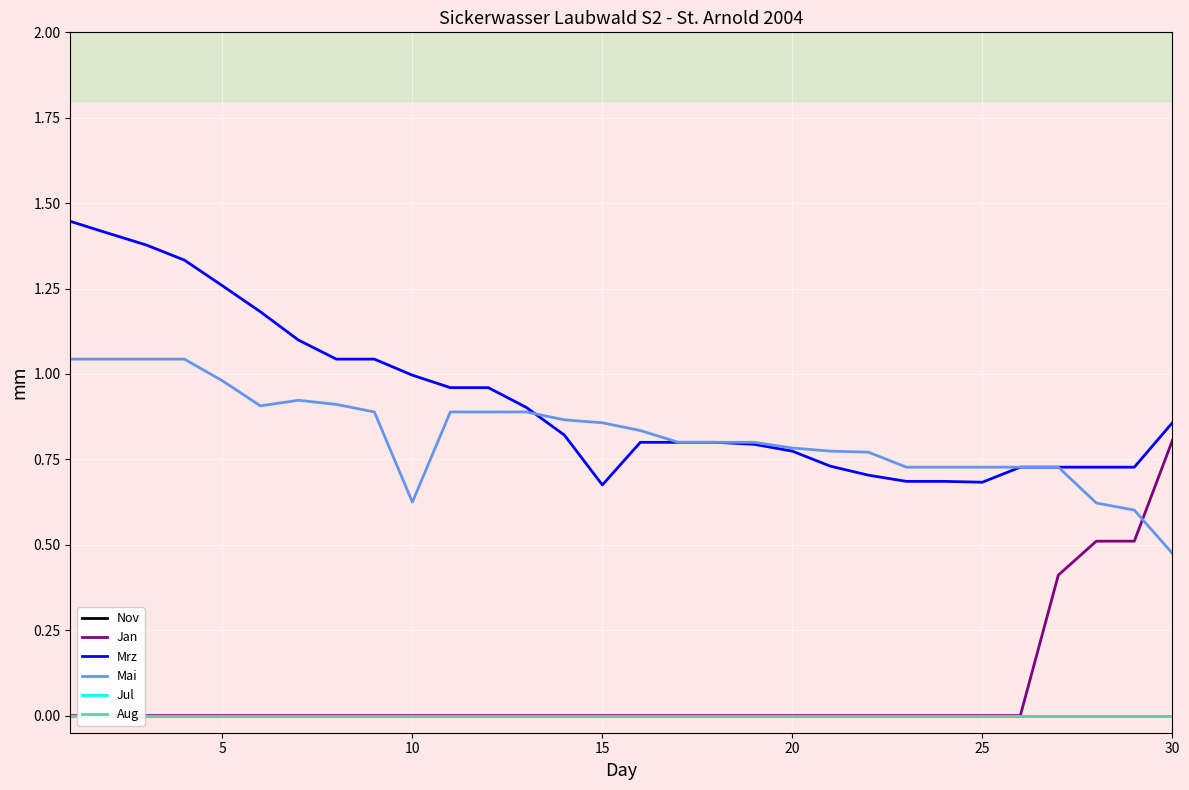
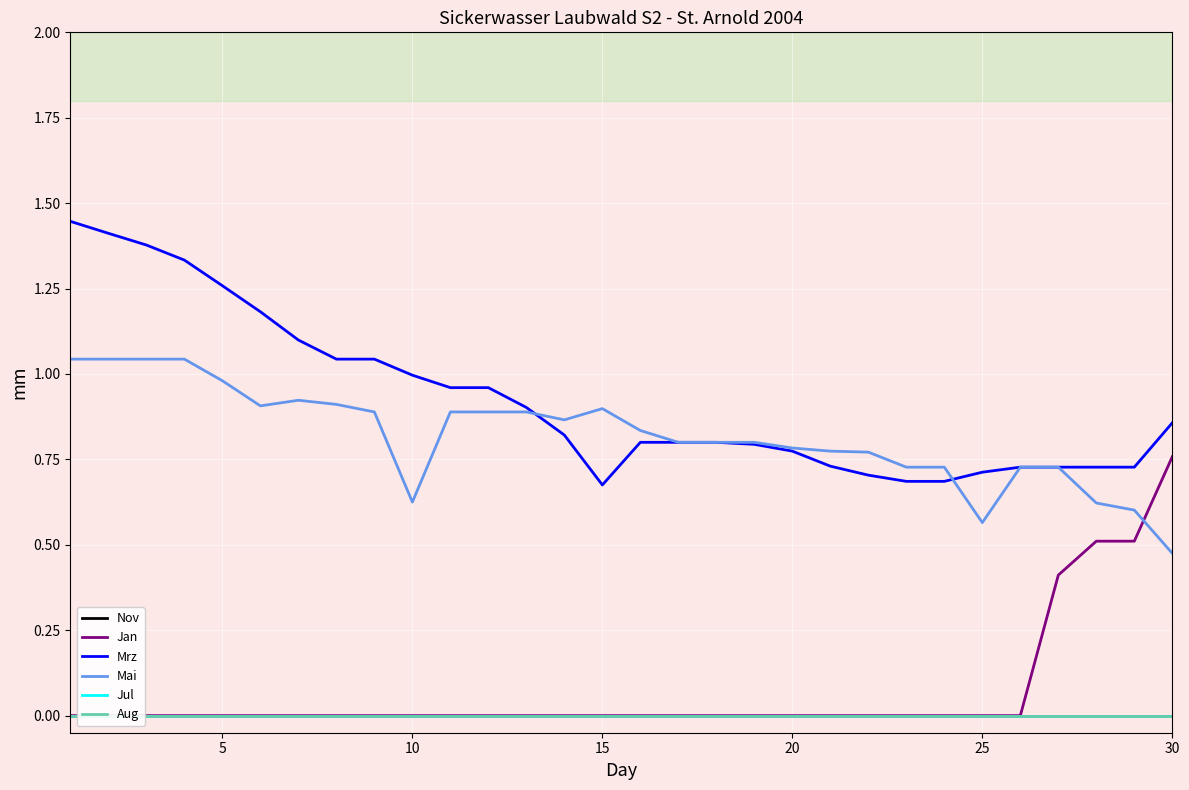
  {
    "Aug": {
      "30": 0.00
    },
    "Jan": {
-     "30": 0.80
+     "30": 0.76
    },
    "Mrz": {
      "5": 1.26,
      "10": 1.00,
      "15": 0.68,
      "20": 0.77,
-     "25": 0.68,
+     "25": 0.71,
      "30": 0.86
    },
    "Mai": {
      "5": 0.98,
      "10": 0.63,
-     "15": 0.86,
+     "15": 0.90,
      "20": 0.78,
-     "25": 0.73,
+     "25": 0.57,
      "30": 0.48
    }
  }
